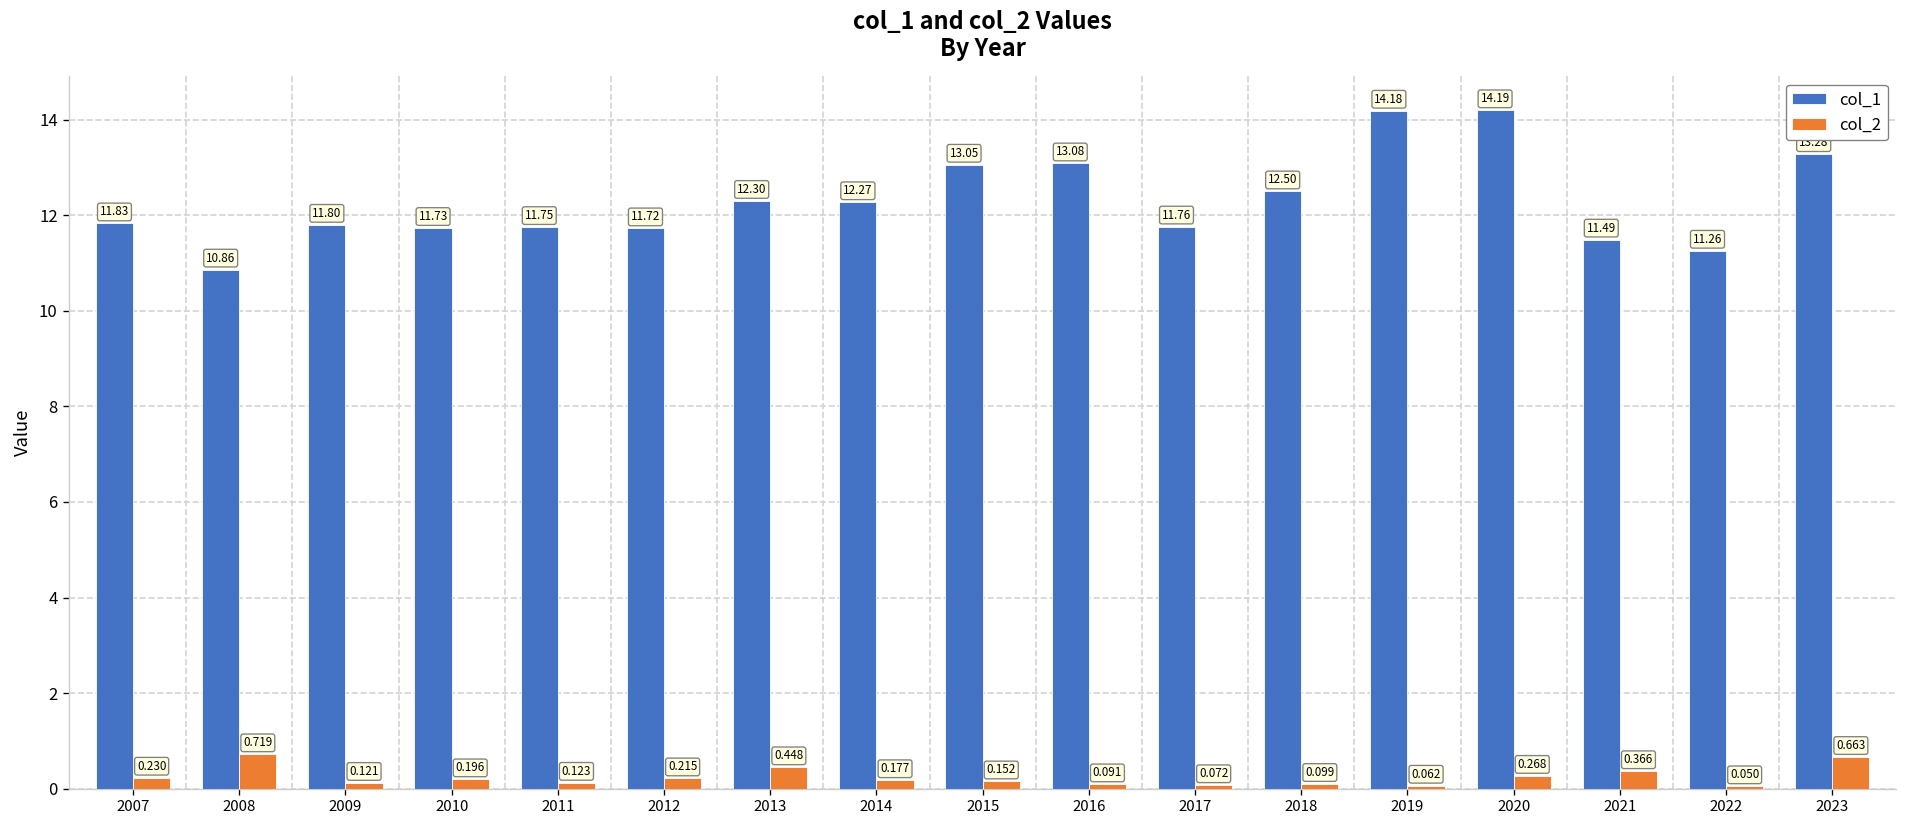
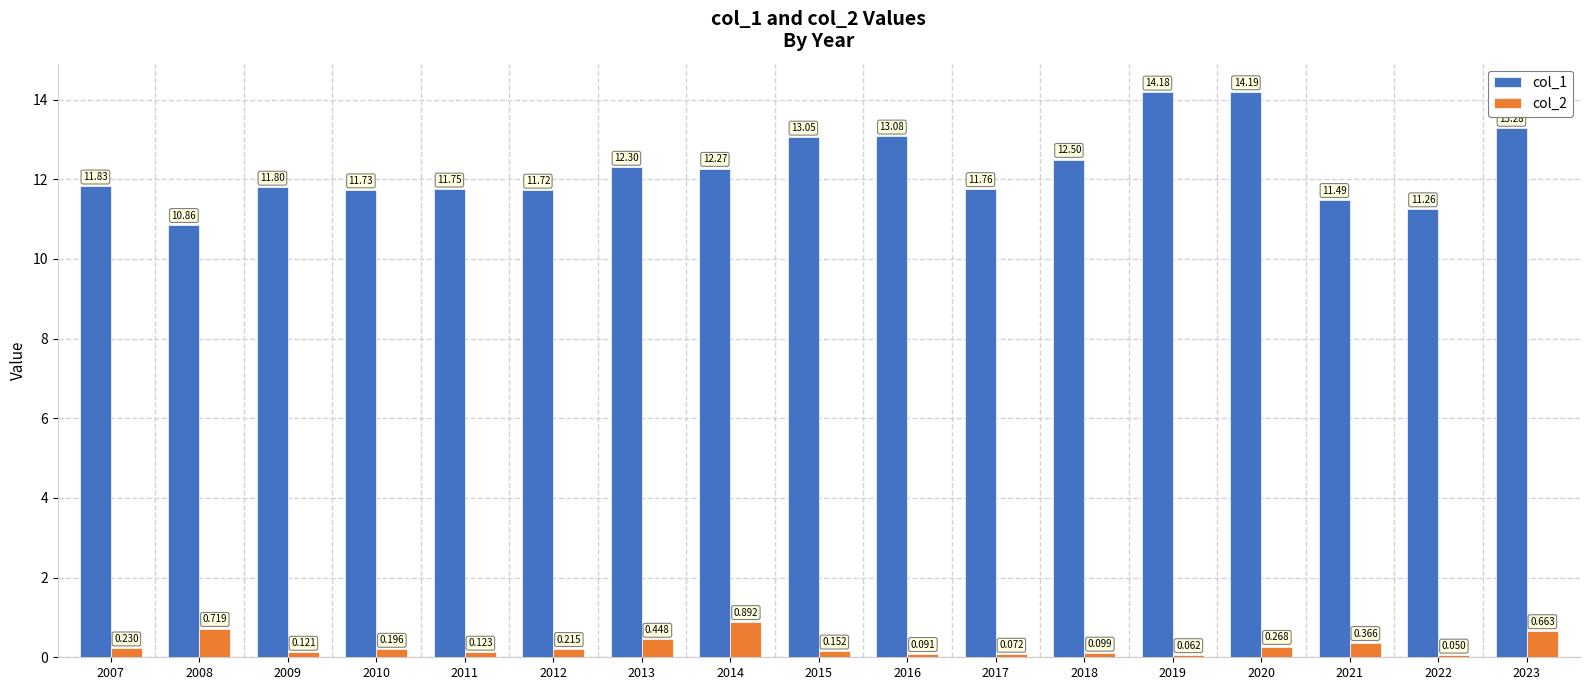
  {
    "col_2": {
-     "2014": 0.177
+     "2014": 0.892
    }
  }
